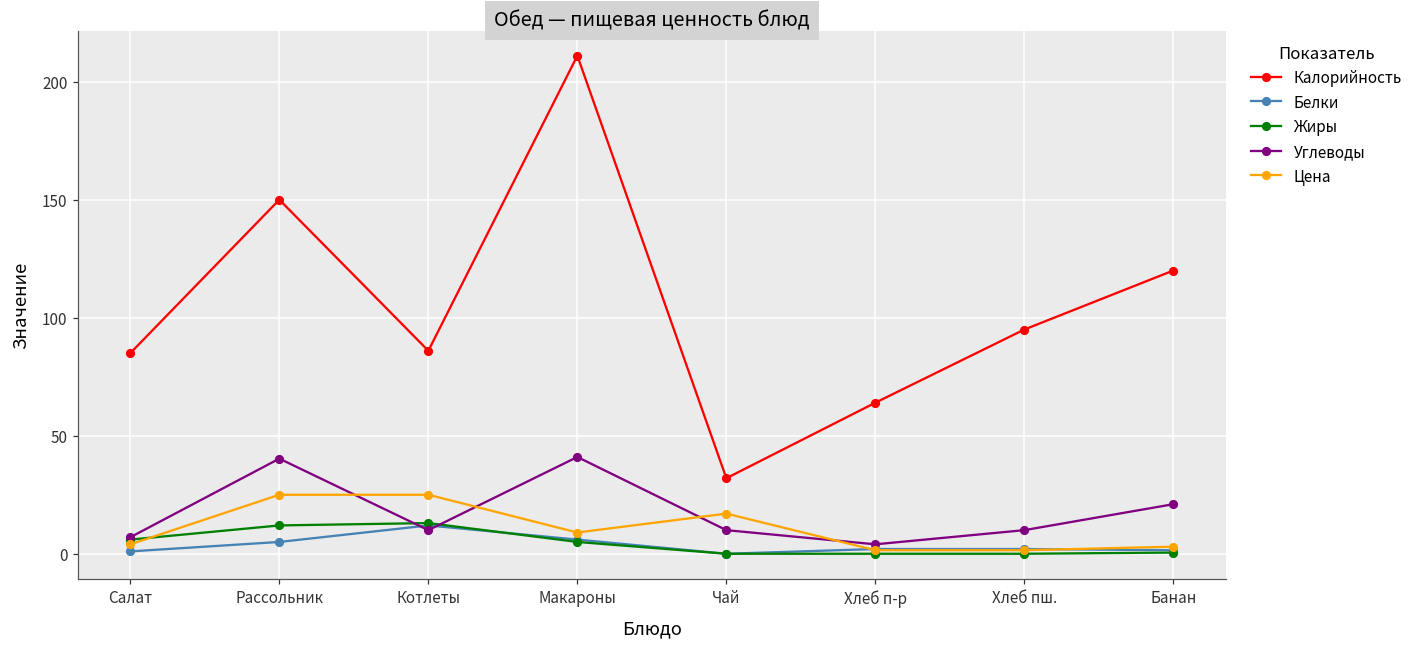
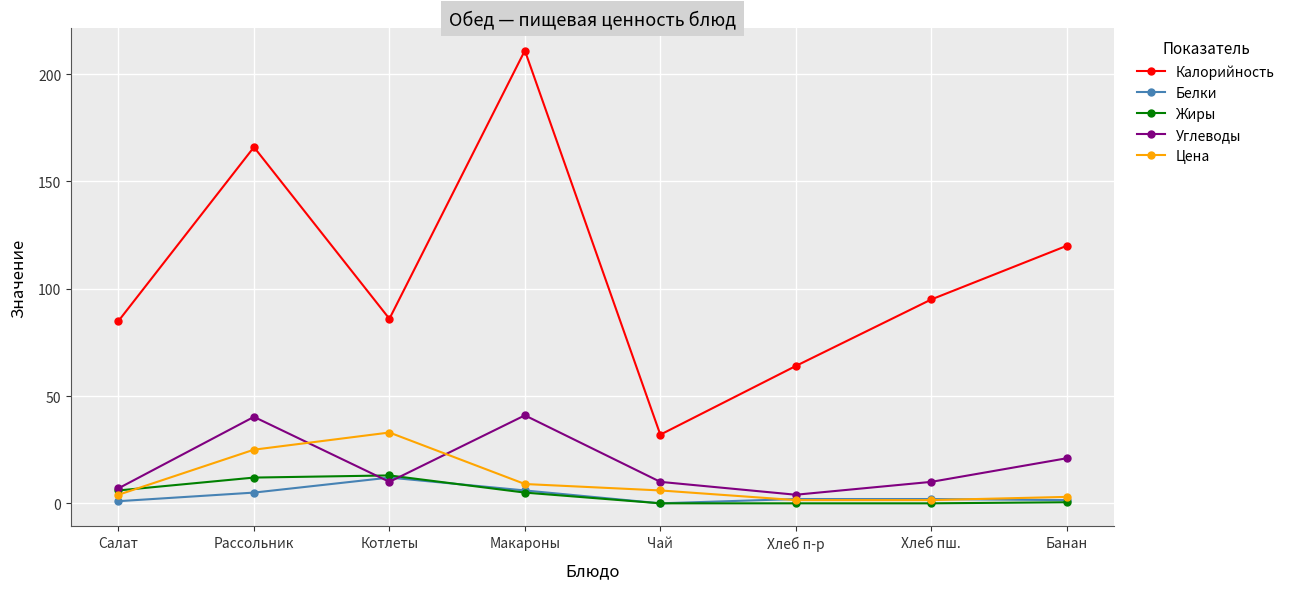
  {
    "Калорийность": {
      "Салат": 85,
-     "Рассольник": 150,
+     "Рассольник": 166,
      "Котлеты": 86,
      "Макароны": 211,
      "Чай": 32,
      "Хлеб п-р": 64,
      "Хлеб пш.": 95,
      "Банан": 120
    },
    "Белки": {
      "Салат": 1,
      "Рассольник": 5
    },
    "Жиры": {
      "Рассольник": 12,
      "Хлеб п-р": 0,
      "Хлеб пш.": 0
    },
    "Углеводы": {
      "Рассольник": 40,
      "Котлеты": 10,
      "Макароны": 41,
      "Чай": 10,
      "Хлеб п-р": 4,
      "Хлеб пш.": 10,
      "Банан": 21
    },
    "Цена": {
      "Салат": 4,
      "Рассольник": 25,
-     "Котлеты": 25,
+     "Котлеты": 33,
      "Макароны": 9,
-     "Чай": 17,
+     "Чай": 6,
      "Банан": 3
    }
  }
